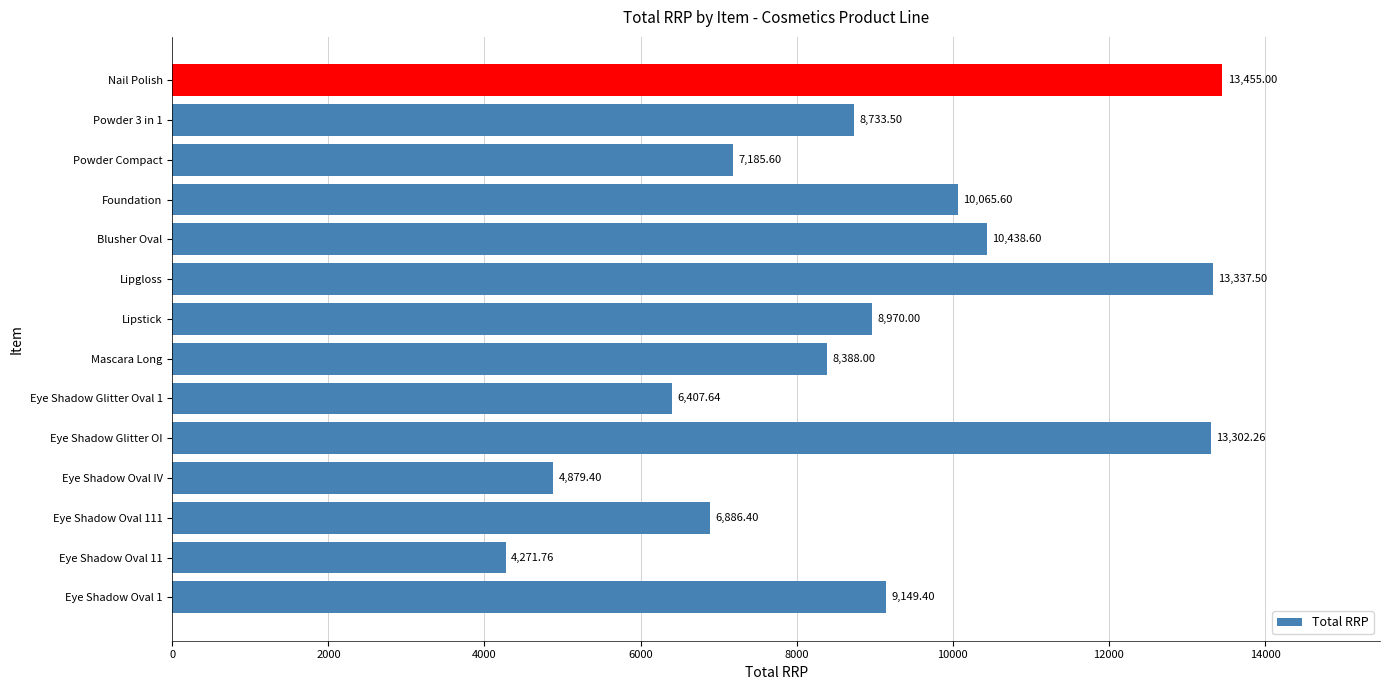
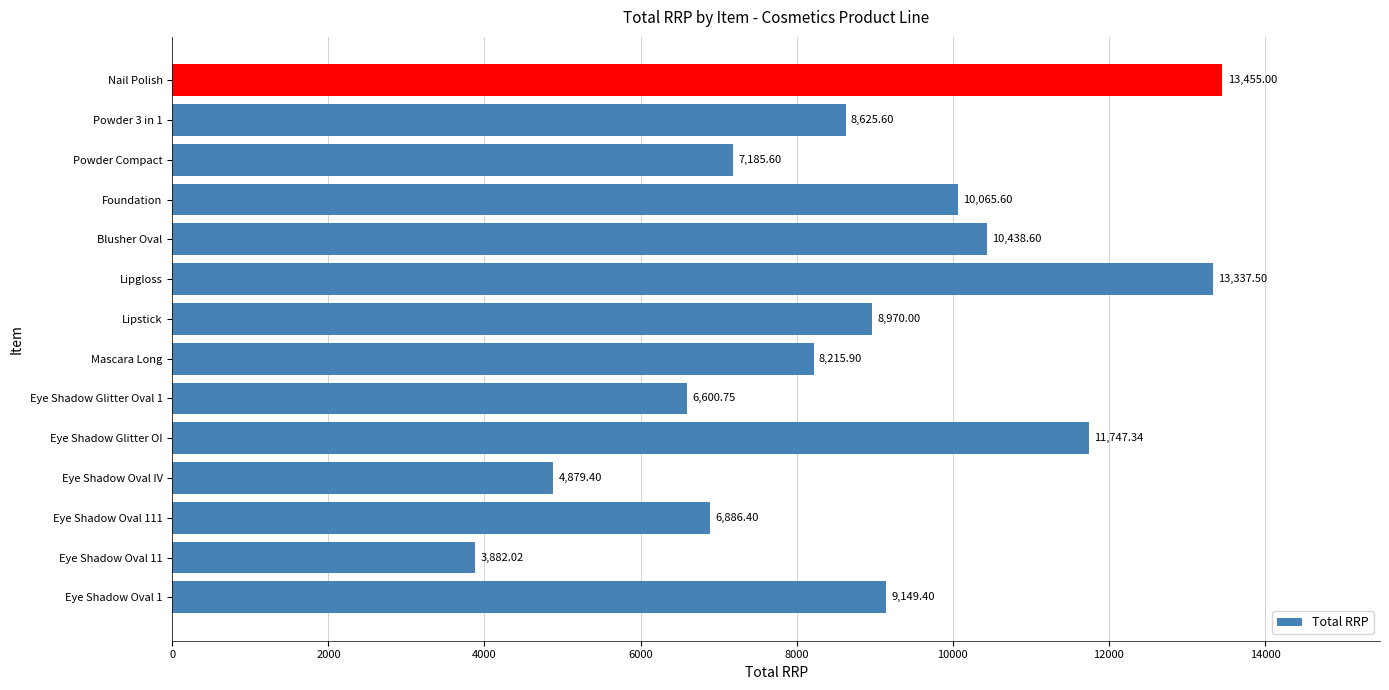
  {
    "Nail Polish": "13,455.00",
-   "Powder 3 in 1": "8,733.50",
+   "Powder 3 in 1": "8,625.60",
    "Powder Compact": "7,185.60",
    "Foundation": "10,065.60",
    "Blusher Oval": "10,438.60",
    "Lipgloss": "13,337.50",
    "Lipstick": "8,970.00",
-   "Mascara Long": "8,388.00",
-   "Eye Shadow Glitter Oval 1": "6,407.64",
-   "Eye Shadow Glitter OI": "13,302.26",
+   "Mascara Long": "8,215.90",
+   "Eye Shadow Glitter Oval 1": "6,600.75",
+   "Eye Shadow Glitter OI": "11,747.34",
    "Eye Shadow Oval IV": "4,879.40",
    "Eye Shadow Oval 111": "6,886.40",
-   "Eye Shadow Oval 11": "4,271.76",
+   "Eye Shadow Oval 11": "3,882.02",
    "Eye Shadow Oval 1": "9,149.40"
  }
